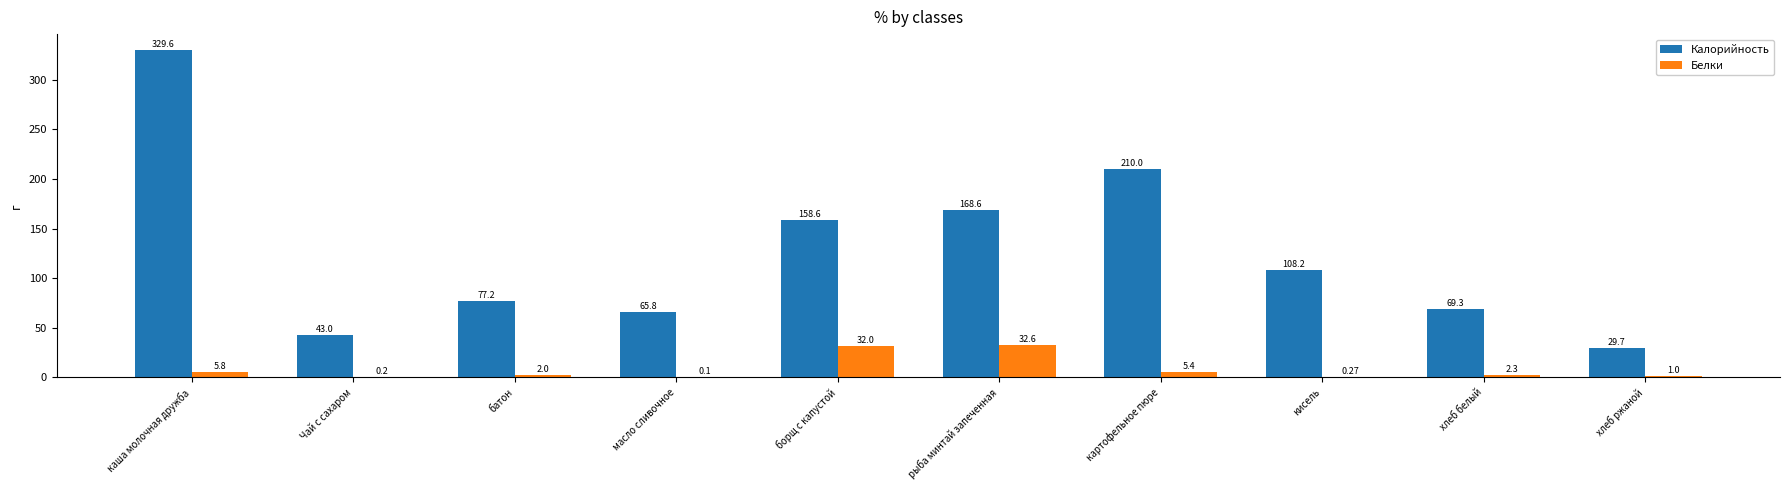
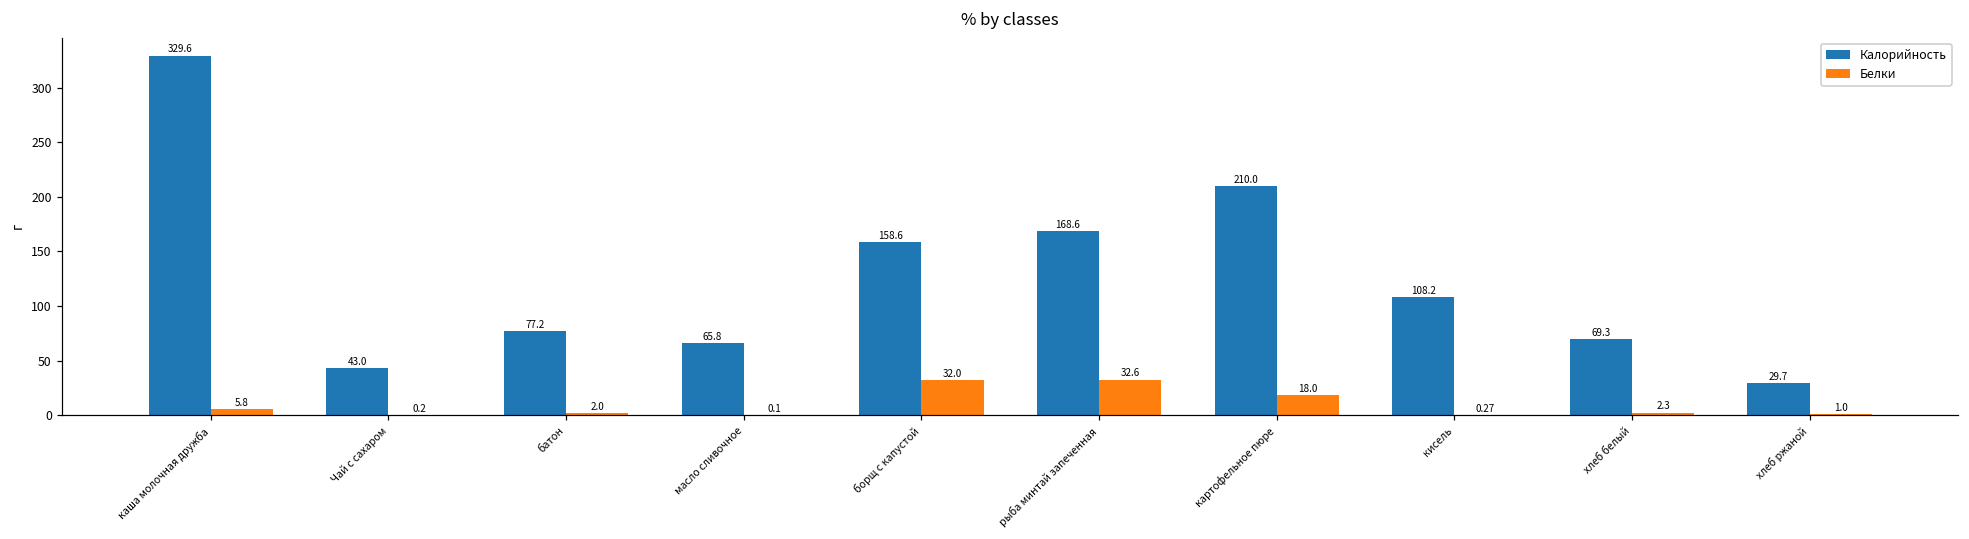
  {
    "Калорийность": {
      "каша молочная дружба": 329.6,
      "Чай с сахаром": 43.0,
      "батон": 77.2,
      "масло сливочное": 65.8,
      "борщ с капустой": 158.6,
      "рыба минтай запеченная": 168.6,
      "картофельное пюре": 210.0,
      "кисель": 108.2,
      "хлеб белый": 69.3,
      "хлеб ржаной": 29.7
    },
    "Белки": {
      "каша молочная дружба": 5.8,
      "Чай с сахаром": 0.2,
      "батон": 2.0,
      "масло сливочное": 0.1,
      "борщ с капустой": 32.0,
      "рыба минтай запеченная": 32.6,
-     "картофельное пюре": 5.4,
+     "картофельное пюре": 18.0,
      "кисель": 0.27,
      "хлеб белый": 2.3,
      "хлеб ржаной": 1.0
    }
  }
